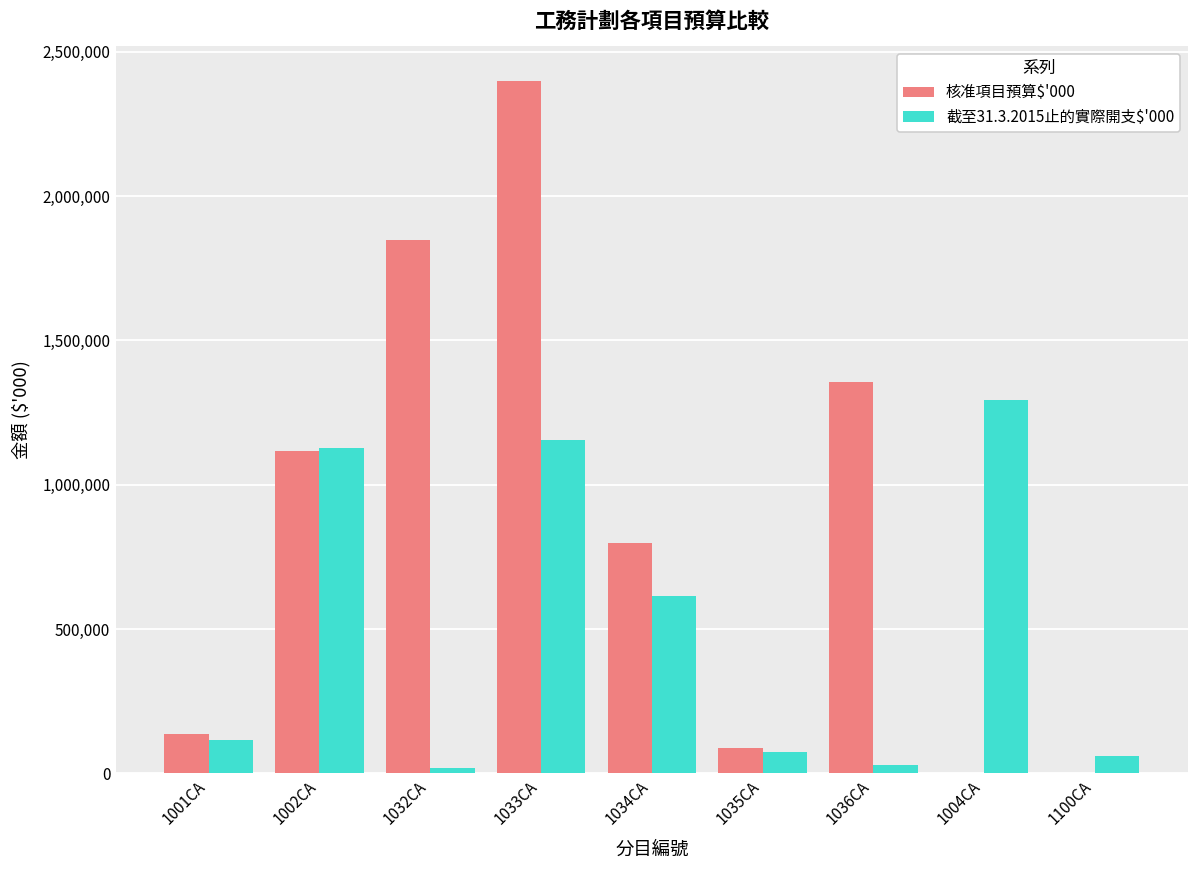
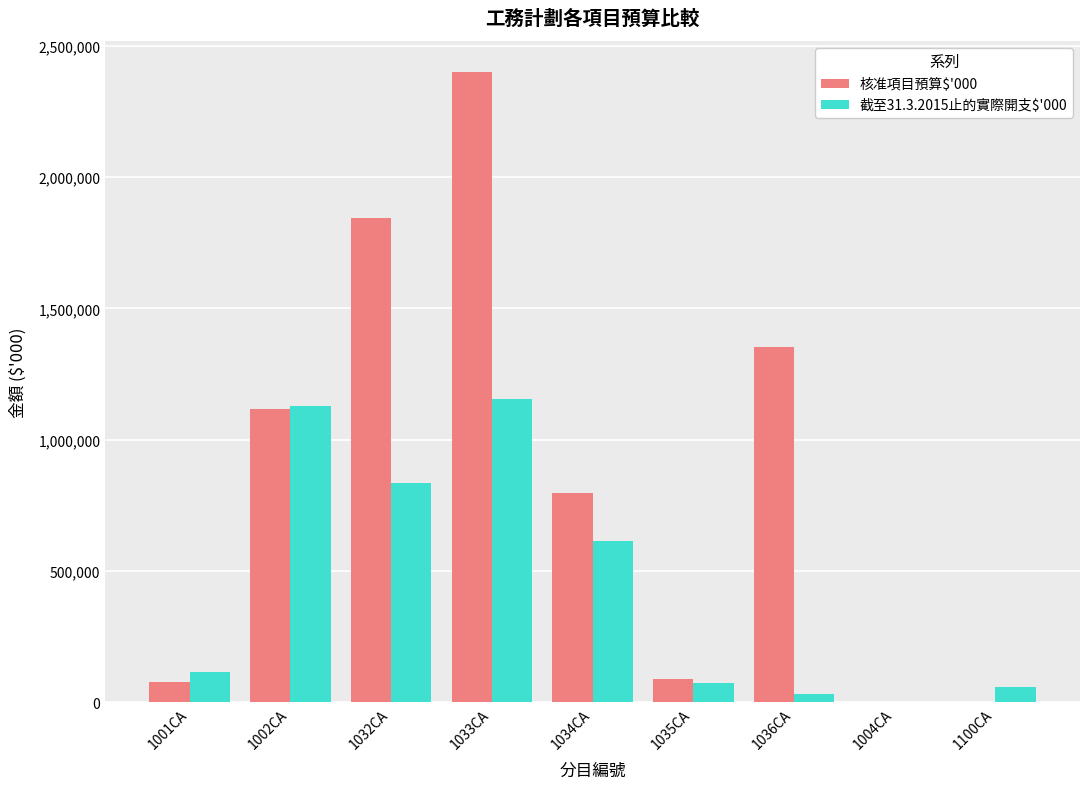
  {
    "核准項目預算$'000": {
-     "1001CA": "140,000",
+     "1001CA": "80,000",
      "1002CA": "1,120,000",
      "1032CA": "1,850,000",
      "1033CA": "2,400,000",
      "1034CA": "800,000",
      "1035CA": "90,000",
      "1036CA": "1,350,000",
      "1004CA": "0",
      "1100CA": "0"
    },
    "截至31.3.2015止的實際開支$'000": {
      "1001CA": "110,000",
      "1002CA": "1,130,000",
-     "1032CA": "20,000",
+     "1032CA": "840,000",
      "1033CA": "1,160,000",
      "1034CA": "610,000",
      "1035CA": "70,000",
      "1036CA": "30,000",
-     "1004CA": "1,290,000",
+     "1004CA": "0",
      "1100CA": "60,000"
    }
  }
